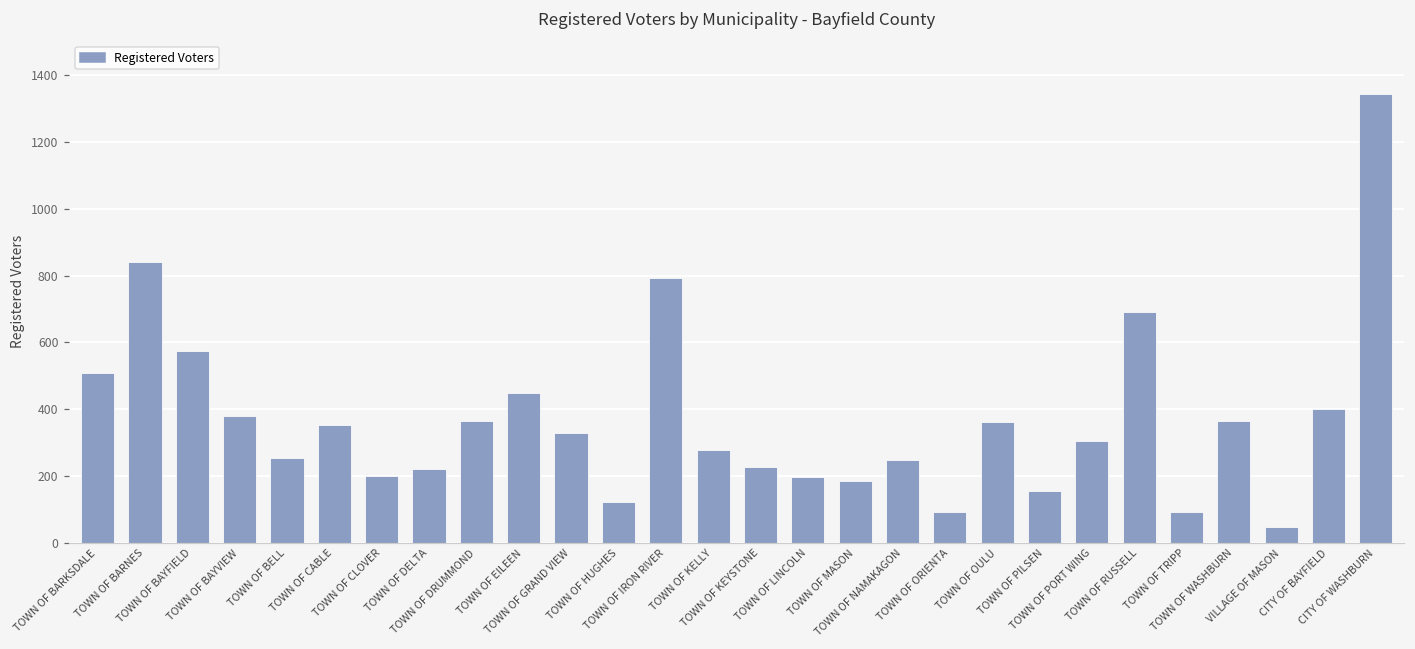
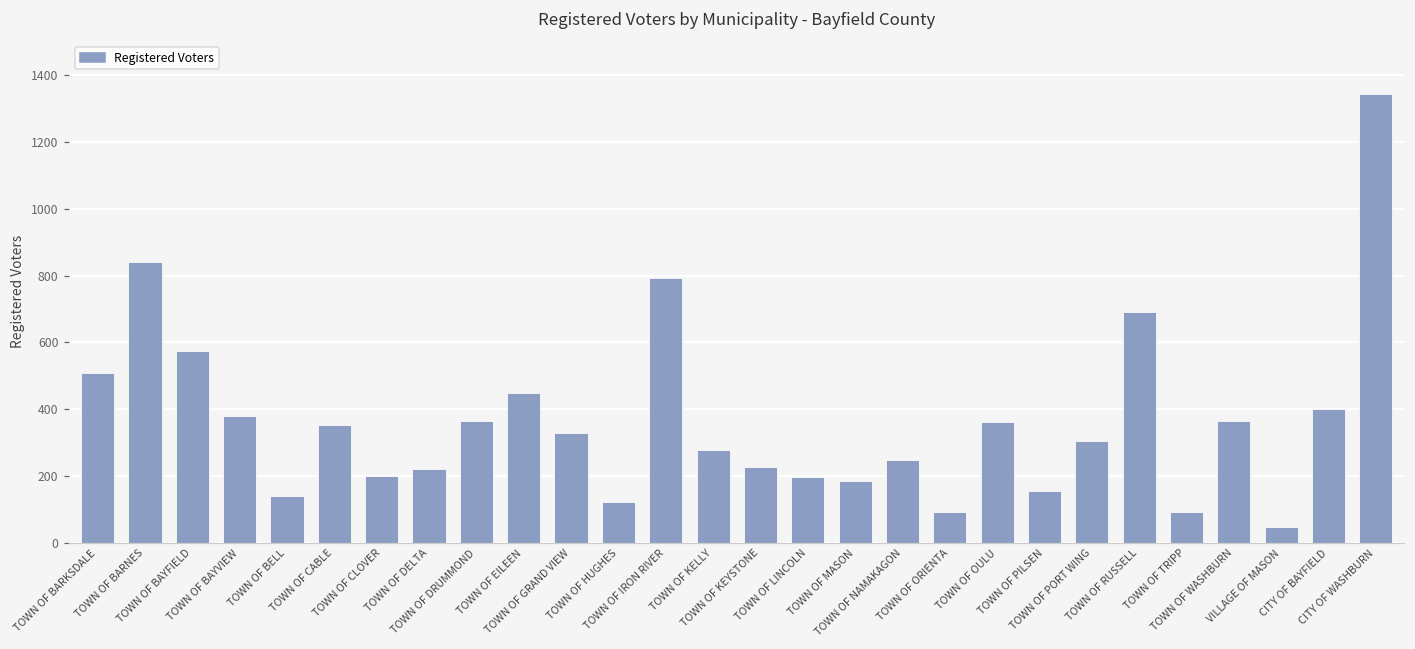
  {
    "TOWN OF BARKSDALE": 510,
    "TOWN OF BARNES": 840,
    "TOWN OF BAYFIELD": 570,
    "TOWN OF BAYVIEW": 380,
-   "TOWN OF BELL": 250,
+   "TOWN OF BELL": 140,
    "TOWN OF CABLE": 350,
    "TOWN OF CLOVER": 200,
    "TOWN OF DELTA": 220,
    "TOWN OF DRUMMOND": 360,
    "TOWN OF EILEEN": 450,
    "TOWN OF GRAND VIEW": 330,
    "TOWN OF HUGHES": 120,
    "TOWN OF IRON RIVER": 790,
    "TOWN OF KELLY": 280,
    "TOWN OF KEYSTONE": 230,
    "TOWN OF LINCOLN": 200,
    "TOWN OF MASON": 180,
    "TOWN OF NAMAKAGON": 250,
    "TOWN OF ORIENTA": 90,
    "TOWN OF OULU": 360,
    "TOWN OF PILSEN": 160,
    "TOWN OF PORT WING": 310,
    "TOWN OF RUSSELL": 690,
    "TOWN OF TRIPP": 90,
    "TOWN OF WASHBURN": 370,
    "VILLAGE OF MASON": 50,
    "CITY OF BAYFIELD": 400,
    "CITY OF WASHBURN": 1340
  }
